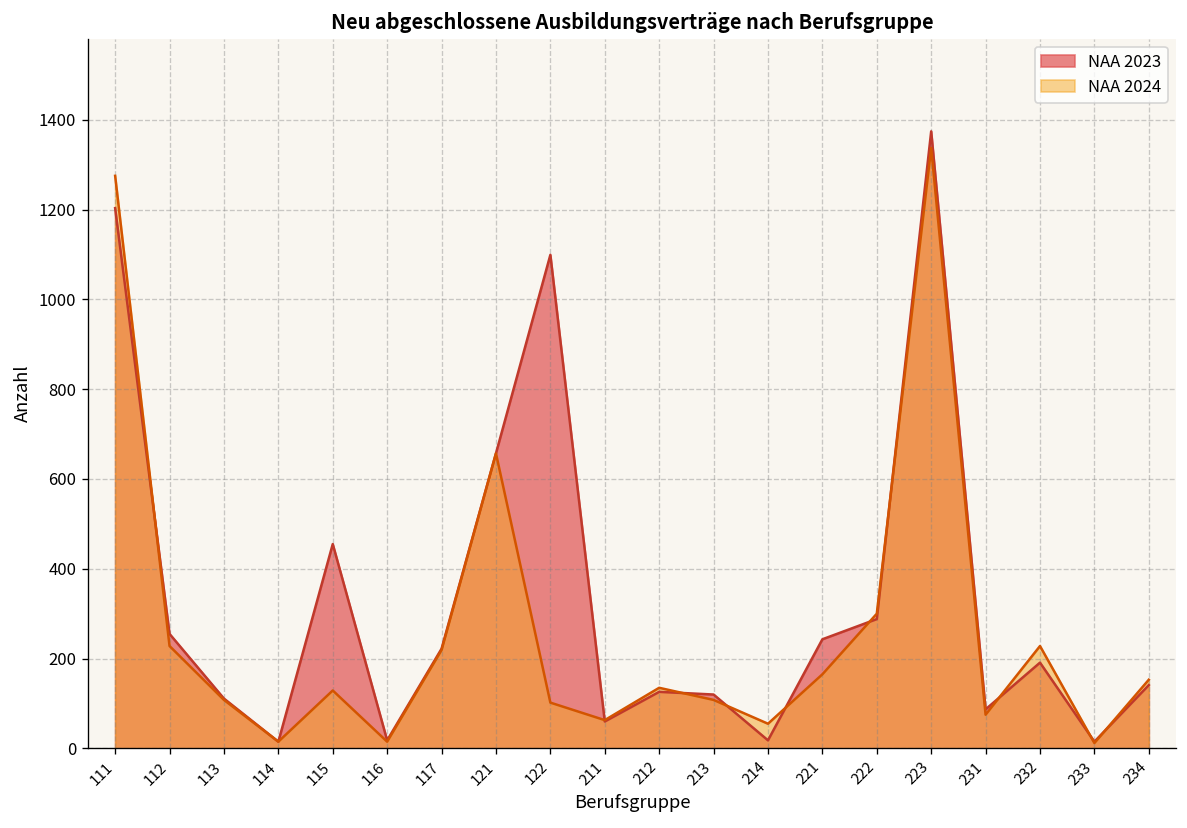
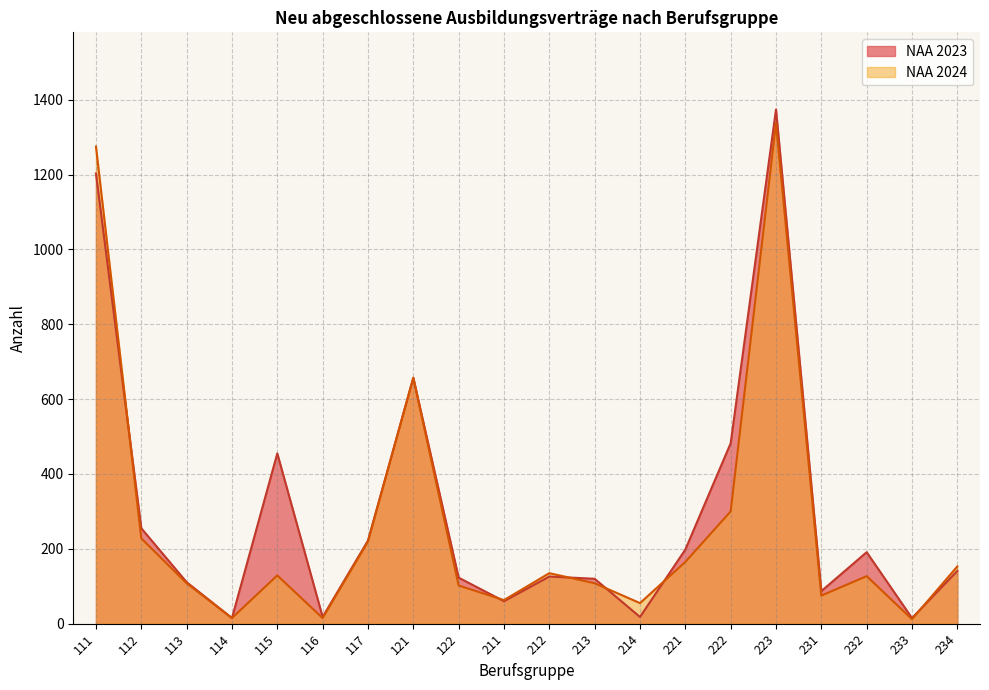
  {
    "NAA 2023": {
      "111": 1200,
      "112": 260,
      "115": 460,
-     "122": 1100,
+     "122": 120,
      "212": 130,
      "213": 120,
      "214": 20,
-     "221": 240,
-     "222": 290,
+     "221": 200,
+     "222": 480,
      "223": 1370,
      "231": 90,
      "232": 190,
      "234": 140
    },
    "NAA 2024": {
      "111": 1280,
      "112": 230,
      "115": 130,
      "122": 100,
      "212": 140,
      "213": 110,
      "214": 60,
      "221": 170,
      "222": 300,
      "223": 1340,
      "231": 80,
-     "232": 230,
+     "232": 130,
      "234": 150
    }
  }
